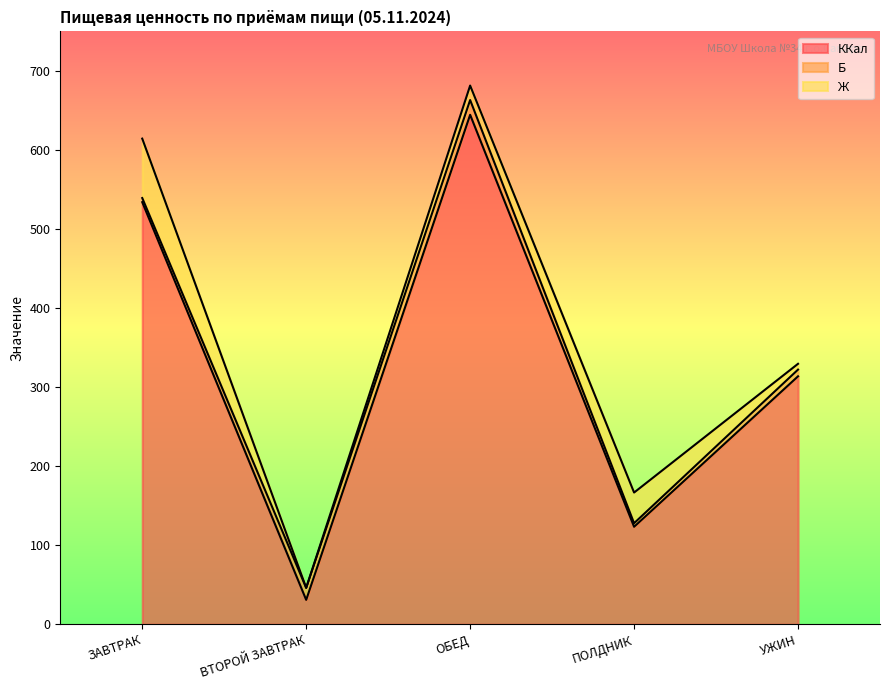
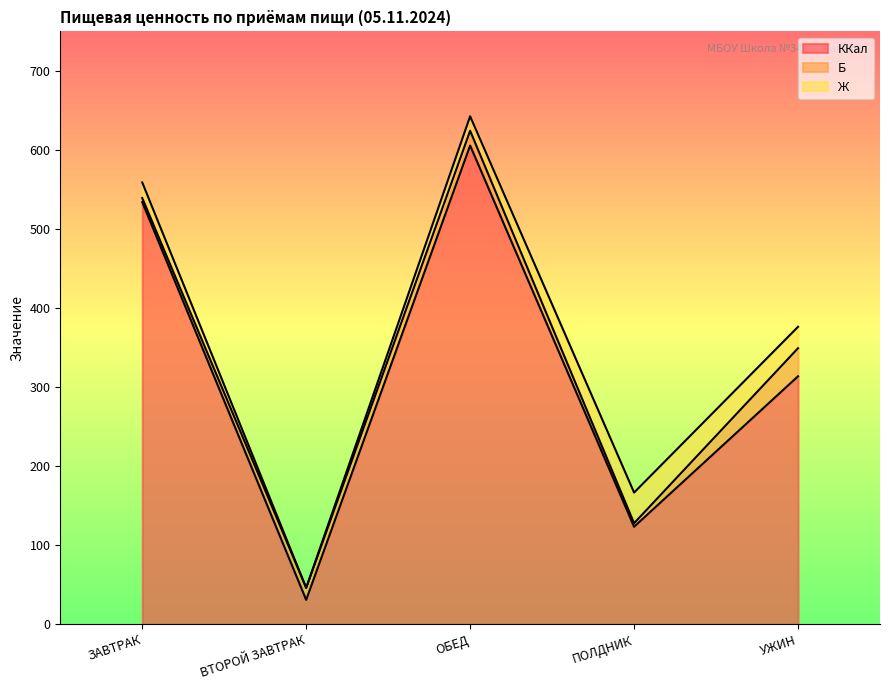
  {
    "ККал": {
      "ЗАВТРАК": 530,
      "ВТОРОЙ ЗАВТРАК": 30,
-     "ОБЕД": 640,
+     "ОБЕД": 610,
      "ПОЛДНИК": 120,
      "УЖИН": 310
    },
    "Б": {
      "ЗАВТРАК": 10,
      "ОБЕД": 20,
      "ПОЛДНИК": 0,
-     "УЖИН": 10
+     "УЖИН": 40
    },
    "Ж": {
-     "ЗАВТРАК": 80,
+     "ЗАВТРАК": 20,
      "ОБЕД": 20,
      "ПОЛДНИК": 40,
-     "УЖИН": 10
+     "УЖИН": 30
    }
  }
